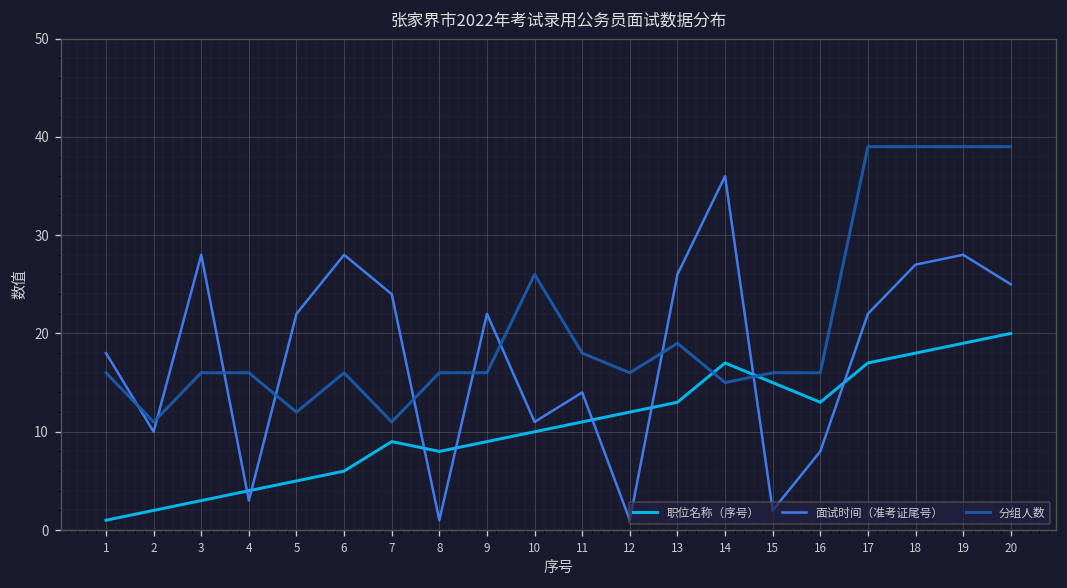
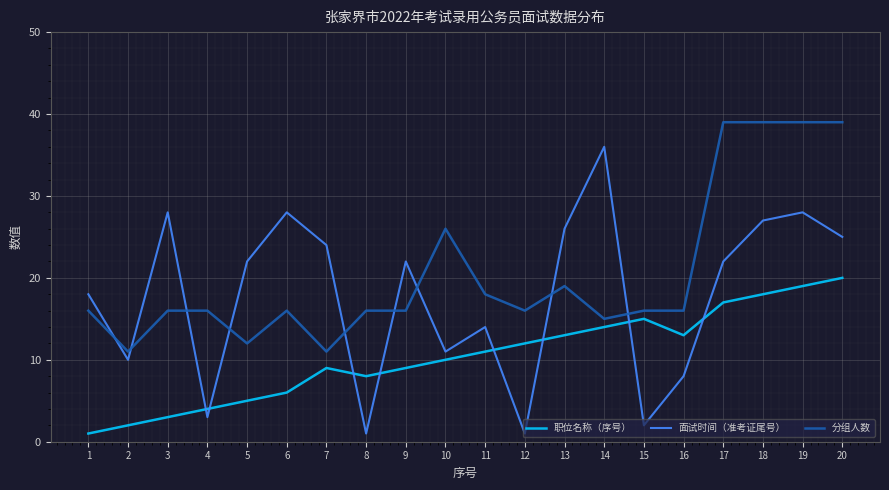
  {
    "职位名称（序号）": {
      "1": 1,
      "2": 2,
      "3": 3,
      "4": 4,
      "5": 5,
      "6": 6,
      "7": 9,
      "8": 8,
      "9": 9,
      "10": 10,
      "11": 11,
      "12": 12,
      "13": 13,
-     "14": 17,
+     "14": 14,
      "15": 15,
      "16": 13,
      "17": 17,
      "18": 18,
      "19": 19,
      "20": 20
    },
    "面试时间（准考证尾号）": {
      "1": 18,
      "2": 10,
      "3": 28,
      "4": 3,
      "5": 22,
      "6": 28,
      "7": 24,
      "8": 1,
      "9": 22,
      "10": 11,
      "11": 14,
      "13": 26,
      "14": 36,
      "16": 8,
      "17": 22,
      "18": 27,
      "19": 28,
      "20": 25
    },
    "分组人数": {
      "1": 16,
      "2": 11,
      "3": 16,
      "4": 16,
      "5": 12,
      "6": 16,
      "7": 11,
      "8": 16,
      "9": 16,
      "10": 26,
      "11": 18,
      "12": 16,
      "13": 19,
      "14": 15,
      "15": 16,
      "16": 16,
      "17": 39,
      "18": 39,
      "19": 39,
      "20": 39
    }
  }
